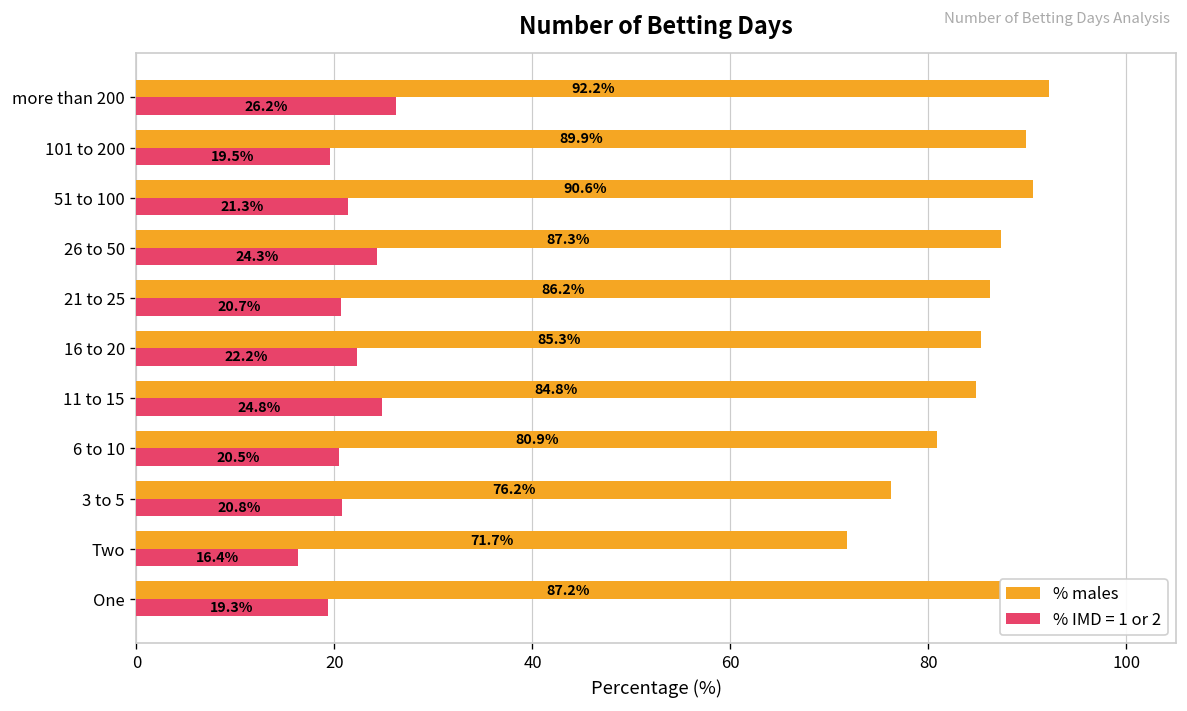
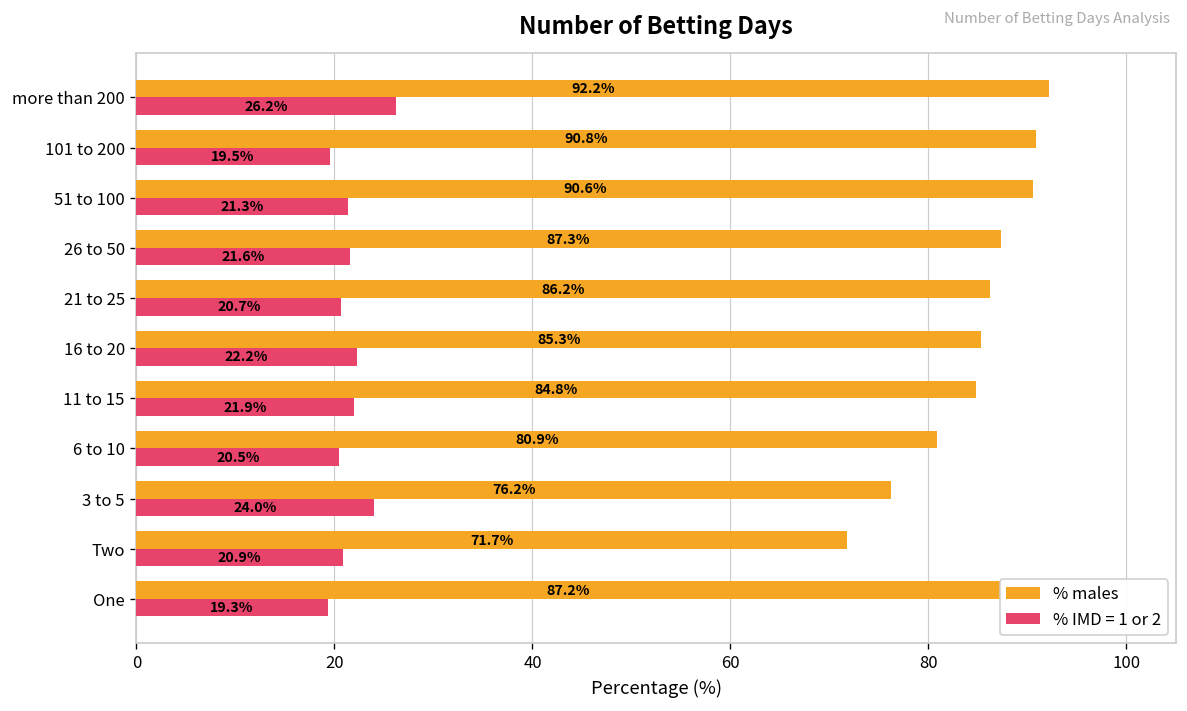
  {
    "% males": {
      "more than 200": "92.2%",
-     "101 to 200": "89.9%",
+     "101 to 200": "90.8%",
      "51 to 100": "90.6%",
      "26 to 50": "87.3%",
      "21 to 25": "86.2%",
      "16 to 20": "85.3%",
      "11 to 15": "84.8%",
      "6 to 10": "80.9%",
      "3 to 5": "76.2%",
      "Two": "71.7%"
    },
    "% IMD = 1 or 2": {
      "more than 200": "26.2%",
      "101 to 200": "19.5%",
      "51 to 100": "21.3%",
-     "26 to 50": "24.3%",
+     "26 to 50": "21.6%",
      "21 to 25": "20.7%",
      "16 to 20": "22.2%",
-     "11 to 15": "24.8%",
+     "11 to 15": "21.9%",
      "6 to 10": "20.5%",
-     "3 to 5": "20.8%",
-     "Two": "16.4%",
+     "3 to 5": "24.0%",
+     "Two": "20.9%",
      "One": "19.3%"
    }
  }
